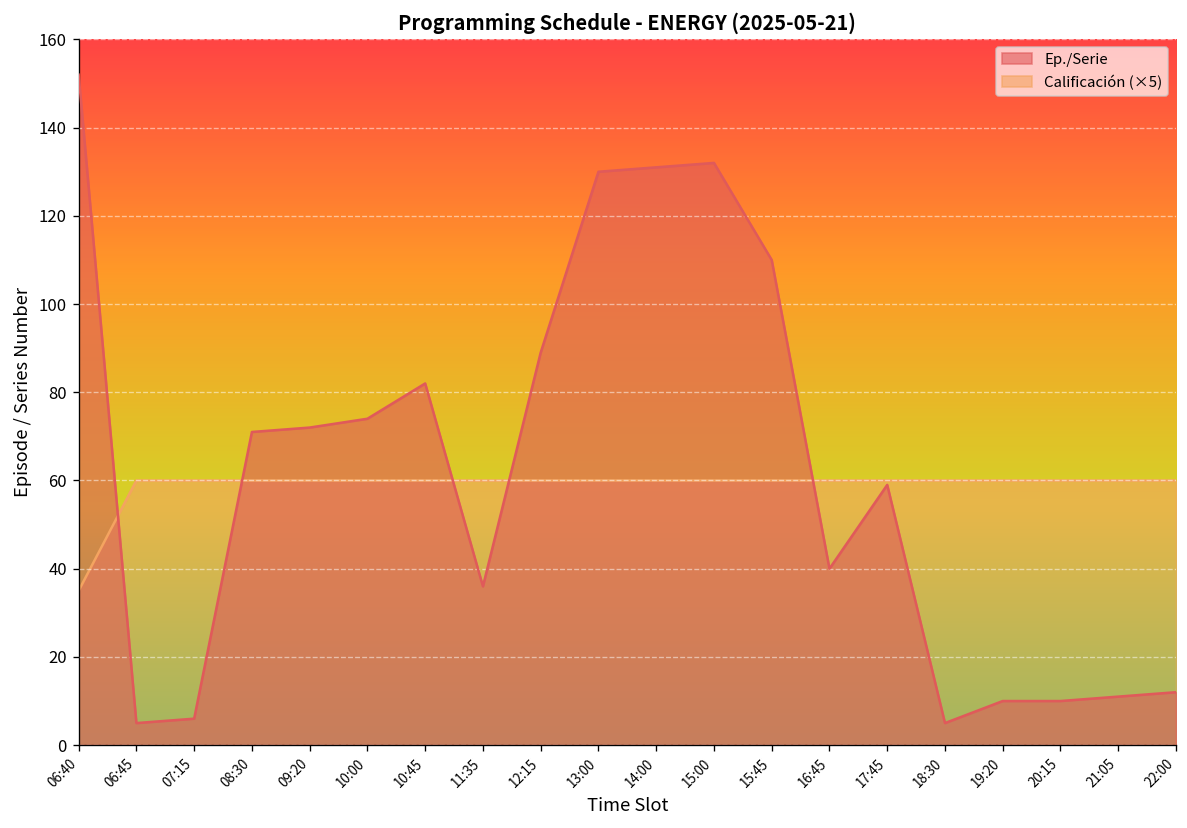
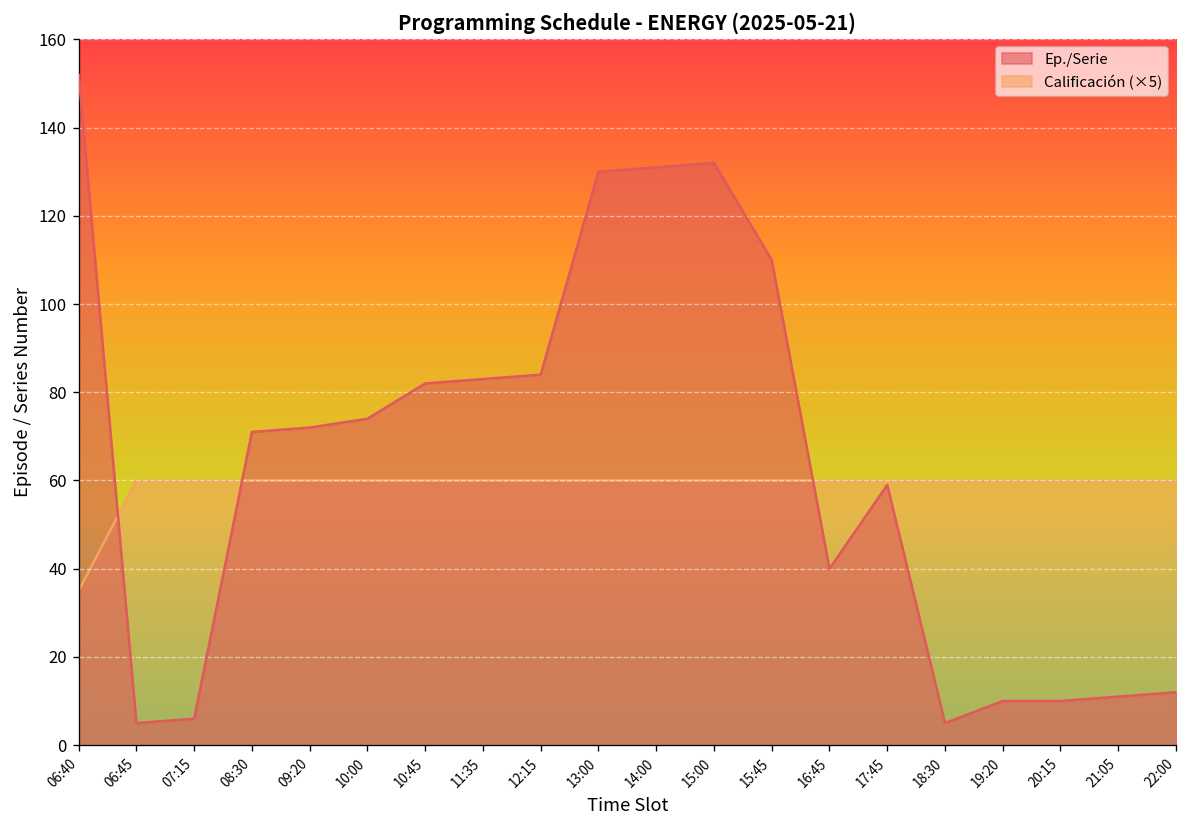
  {
    "Ep./Serie": {
      "06:40": 152,
      "06:45": 5,
      "07:15": 6,
      "08:30": 71,
      "09:20": 72,
      "10:00": 74,
      "10:45": 82,
-     "11:35": 36,
-     "12:15": 89,
+     "11:35": 83,
+     "12:15": 84,
      "13:00": 130,
      "14:00": 131,
      "15:00": 132,
      "15:45": 110,
      "16:45": 40,
      "17:45": 59,
      "18:30": 5,
      "19:20": 10,
      "20:15": 10,
      "21:05": 11,
      "22:00": 12
    },
    "Calificación (×5)": {
      "06:40": 35,
      "06:45": 60,
      "07:15": 60,
      "08:30": 60,
      "09:20": 60,
      "10:00": 60,
      "10:45": 60,
      "11:35": 60,
      "12:15": 60,
      "13:00": 60,
      "14:00": 60,
      "15:00": 60,
      "15:45": 60,
      "16:45": 60,
      "17:45": 60,
      "18:30": 60,
      "19:20": 60,
      "20:15": 60,
      "21:05": 60,
      "22:00": 60
    }
  }
